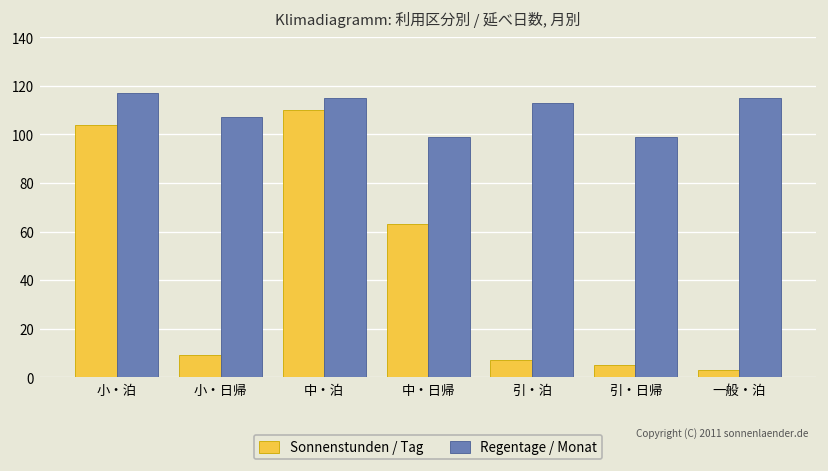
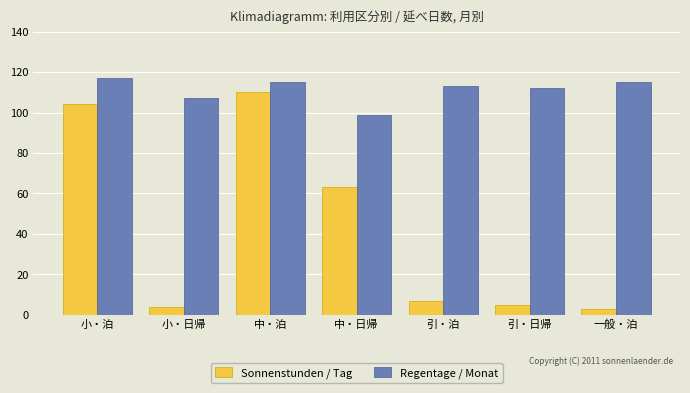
  {
    "Sonnenstunden / Tag": {
      "小・泊": 104,
-     "小・日帰": 9,
+     "小・日帰": 4,
      "中・泊": 110,
      "中・日帰": 63,
      "引・泊": 7,
      "引・日帰": 5,
      "一般・泊": 3
    },
    "Regentage / Monat": {
      "小・泊": 117,
      "小・日帰": 107,
      "中・泊": 115,
      "中・日帰": 99,
      "引・泊": 113,
-     "引・日帰": 99,
+     "引・日帰": 112,
      "一般・泊": 115
    }
  }
